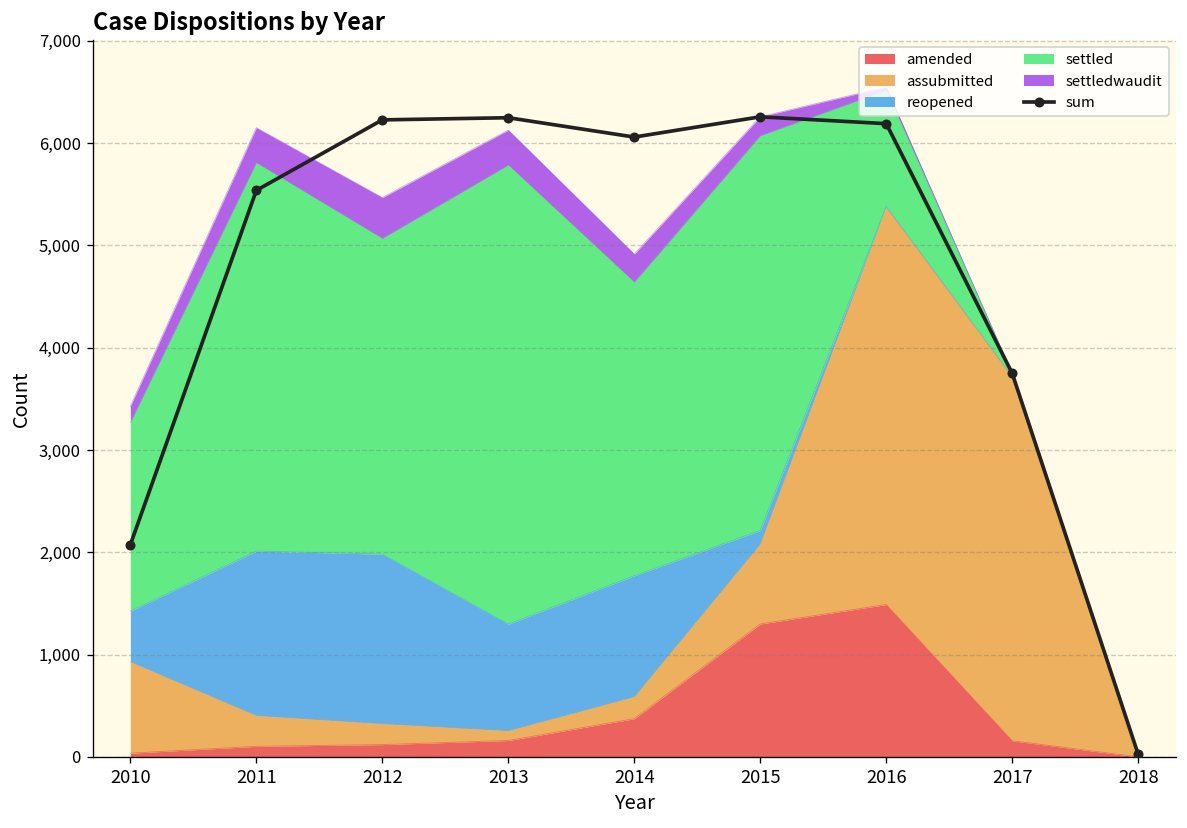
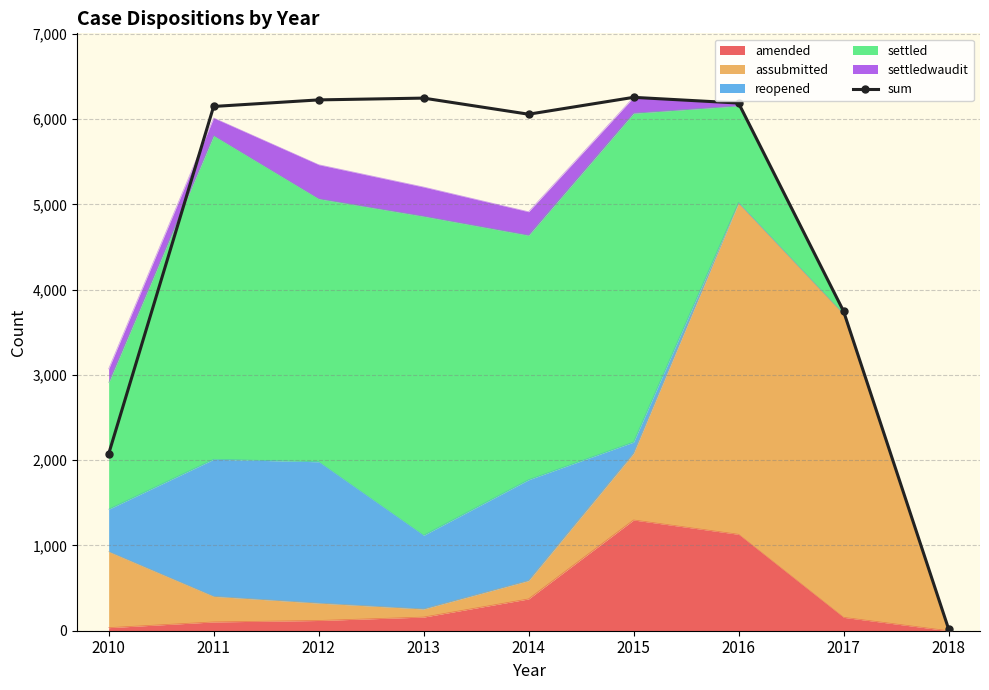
  {
    "amended": {
      "2010": "0",
      "2011": "100",
      "2012": "100",
      "2013": "200",
      "2014": "400",
      "2015": "1,300",
-     "2016": "1,500",
+     "2016": "1,100",
      "2017": "200"
    },
    "assubmitted": {
      "2010": "900"
    },
    "reopened": {
-     "2013": "1,000"
+     "2013": "900"
    },
    "settled": {
-     "2010": "1,800",
-     "2013": "4,500"
+     "2010": "1,500",
+     "2013": "3,700"
    },
    "settledwaudit": {
      "2010": "200",
-     "2011": "300",
+     "2011": "200",
      "2013": "300"
    },
    "sum": {
      "2010": "2,100",
-     "2011": "5,500",
+     "2011": "6,200",
      "2012": "6,200",
      "2013": "6,200",
      "2014": "6,100"
    }
  }
